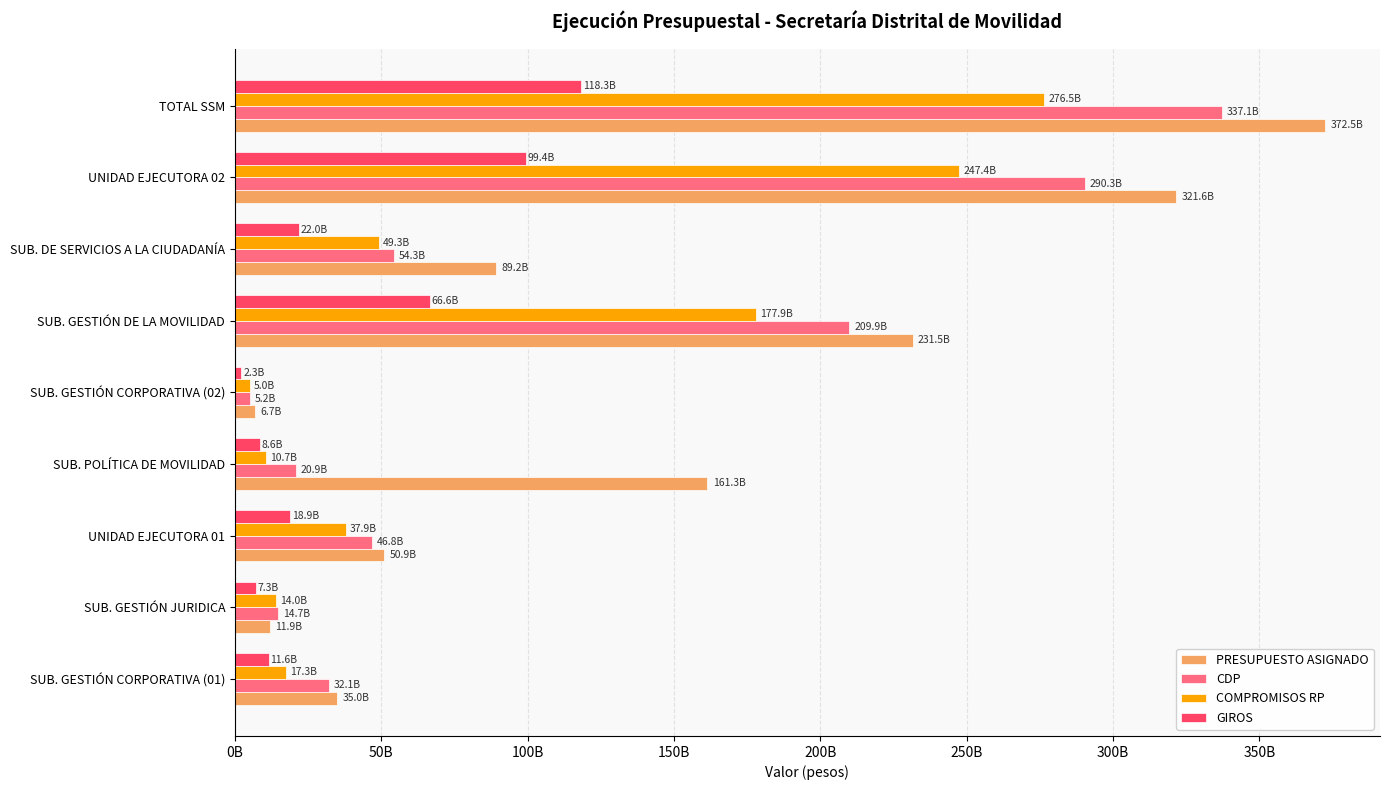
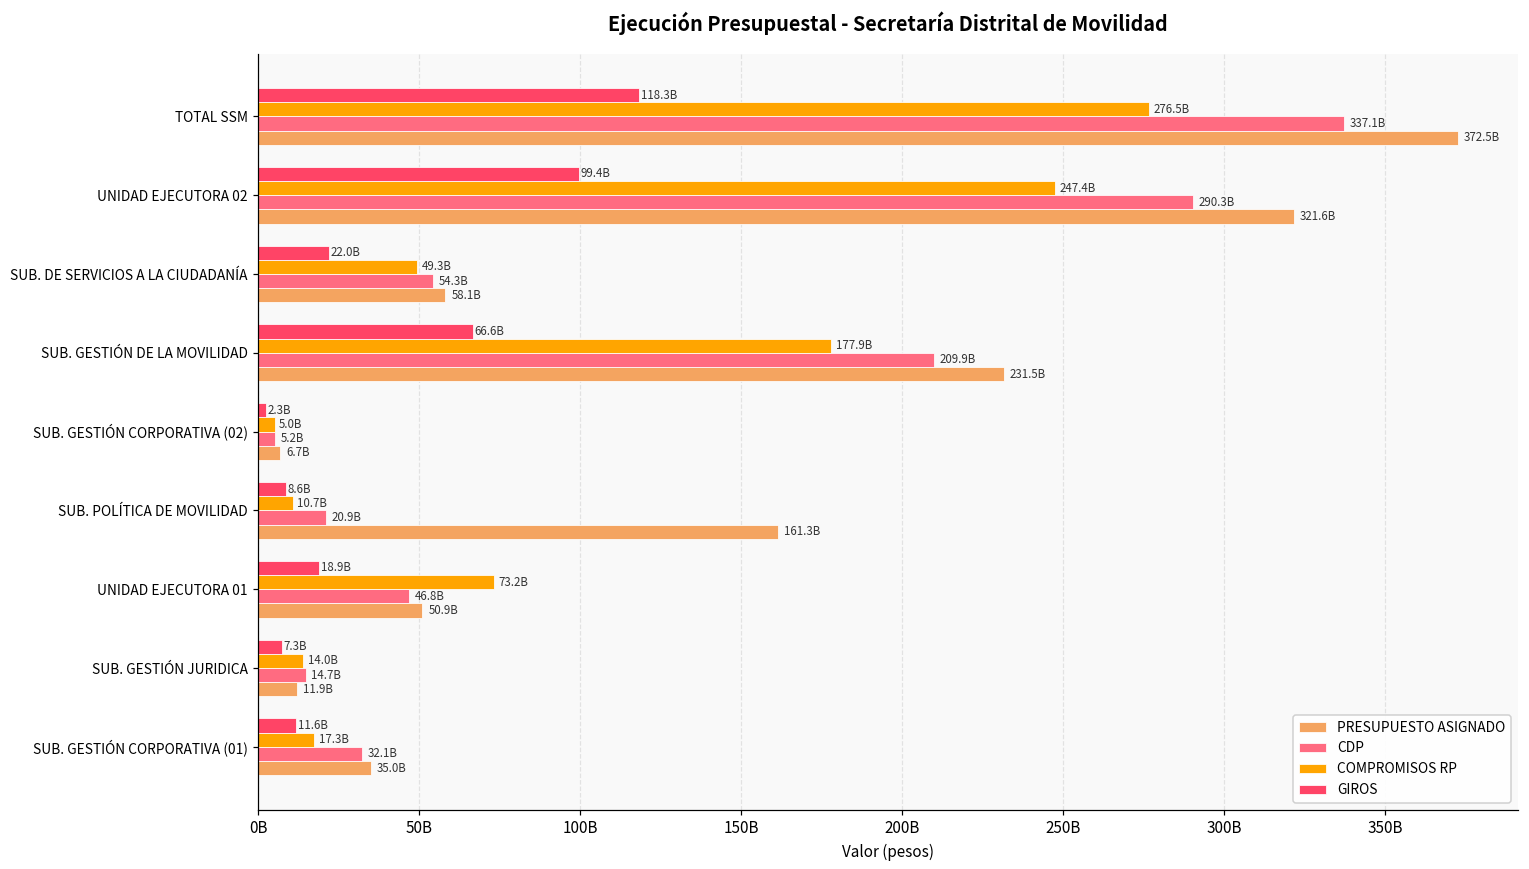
  {
    "PRESUPUESTO ASIGNADO": {
      "TOTAL SSM": "372.5B",
      "UNIDAD EJECUTORA 02": "321.6B",
-     "SUB. DE SERVICIOS A LA CIUDADANÍA": "89.2B",
+     "SUB. DE SERVICIOS A LA CIUDADANÍA": "58.1B",
      "SUB. GESTIÓN DE LA MOVILIDAD": "231.5B",
      "SUB. GESTIÓN CORPORATIVA (02)": "6.7B",
      "SUB. POLÍTICA DE MOVILIDAD": "161.3B",
      "UNIDAD EJECUTORA 01": "50.9B",
      "SUB. GESTIÓN JURIDICA": "11.9B",
      "SUB. GESTIÓN CORPORATIVA (01)": "35.0B"
    },
    "COMPROMISOS RP": {
      "TOTAL SSM": "276.5B",
      "UNIDAD EJECUTORA 02": "247.4B",
      "SUB. DE SERVICIOS A LA CIUDADANÍA": "49.3B",
      "SUB. GESTIÓN DE LA MOVILIDAD": "177.9B",
      "SUB. GESTIÓN CORPORATIVA (02)": "5.0B",
      "SUB. POLÍTICA DE MOVILIDAD": "10.7B",
-     "UNIDAD EJECUTORA 01": "37.9B",
+     "UNIDAD EJECUTORA 01": "73.2B",
      "SUB. GESTIÓN JURIDICA": "14.0B",
      "SUB. GESTIÓN CORPORATIVA (01)": "17.3B"
    }
  }
